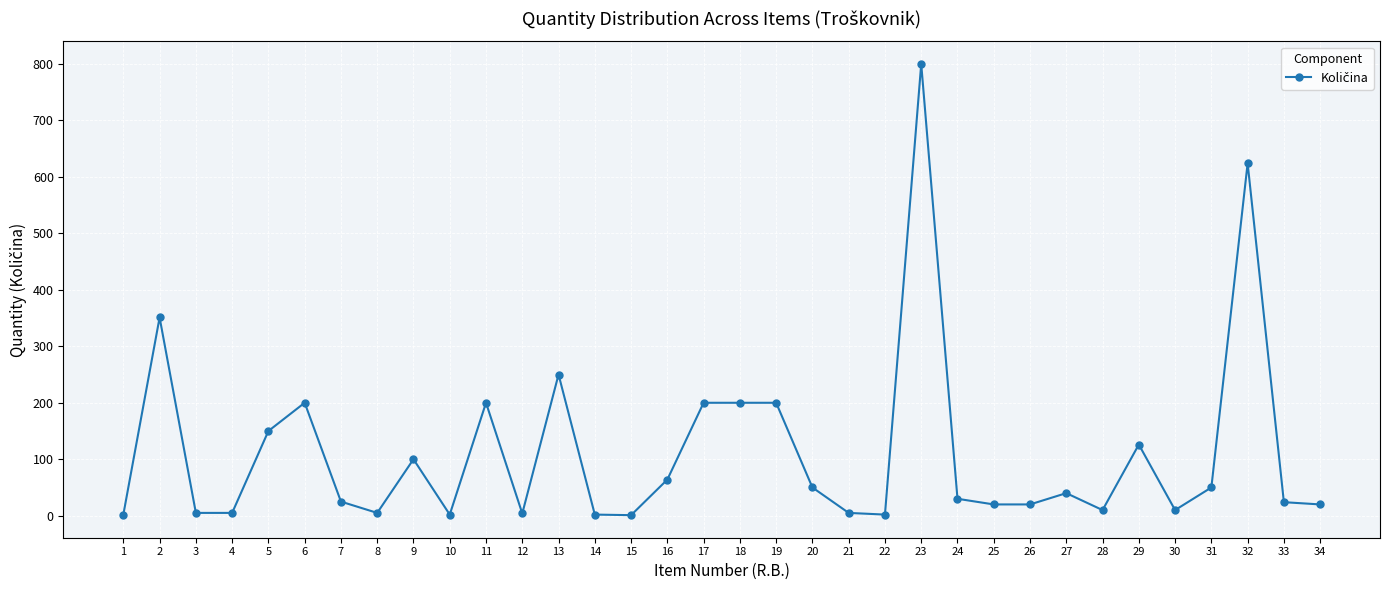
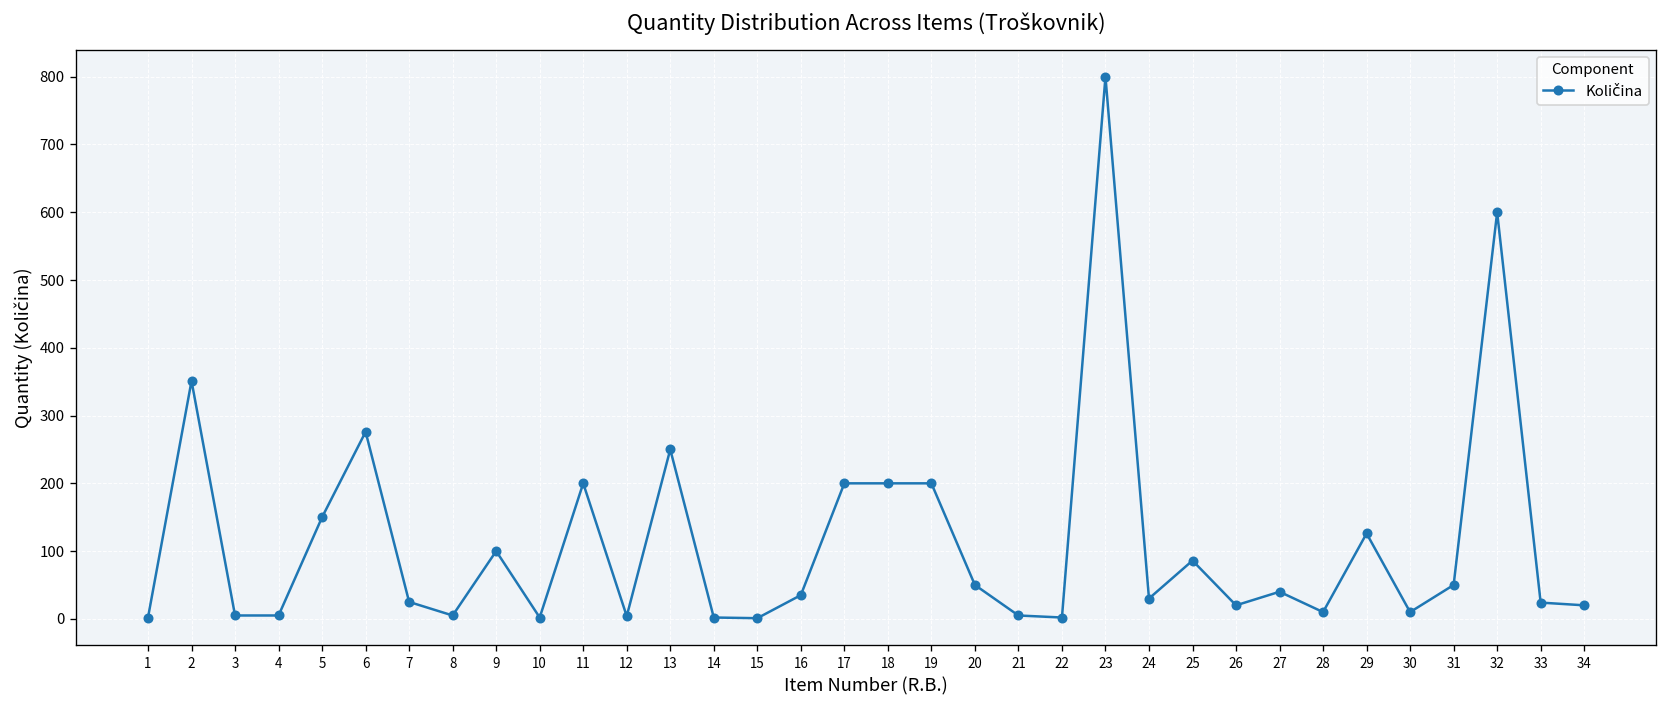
  {
    "1": 0,
    "2": 350,
    "3": 10,
    "4": 10,
    "5": 150,
-   "6": 200,
+   "6": 280,
    "7": 30,
    "8": 10,
    "9": 100,
    "10": 0,
    "11": 200,
    "12": 0,
    "13": 250,
    "14": 0,
    "15": 0,
-   "16": 60,
+   "16": 40,
    "17": 200,
    "18": 200,
    "19": 200,
    "20": 50,
    "21": 10,
    "22": 0,
    "23": 800,
    "24": 30,
-   "25": 20,
+   "25": 90,
    "26": 20,
    "27": 40,
    "28": 10,
    "29": 130,
    "30": 10,
    "31": 50,
-   "32": 620,
+   "32": 600,
    "33": 20,
    "34": 20
  }
